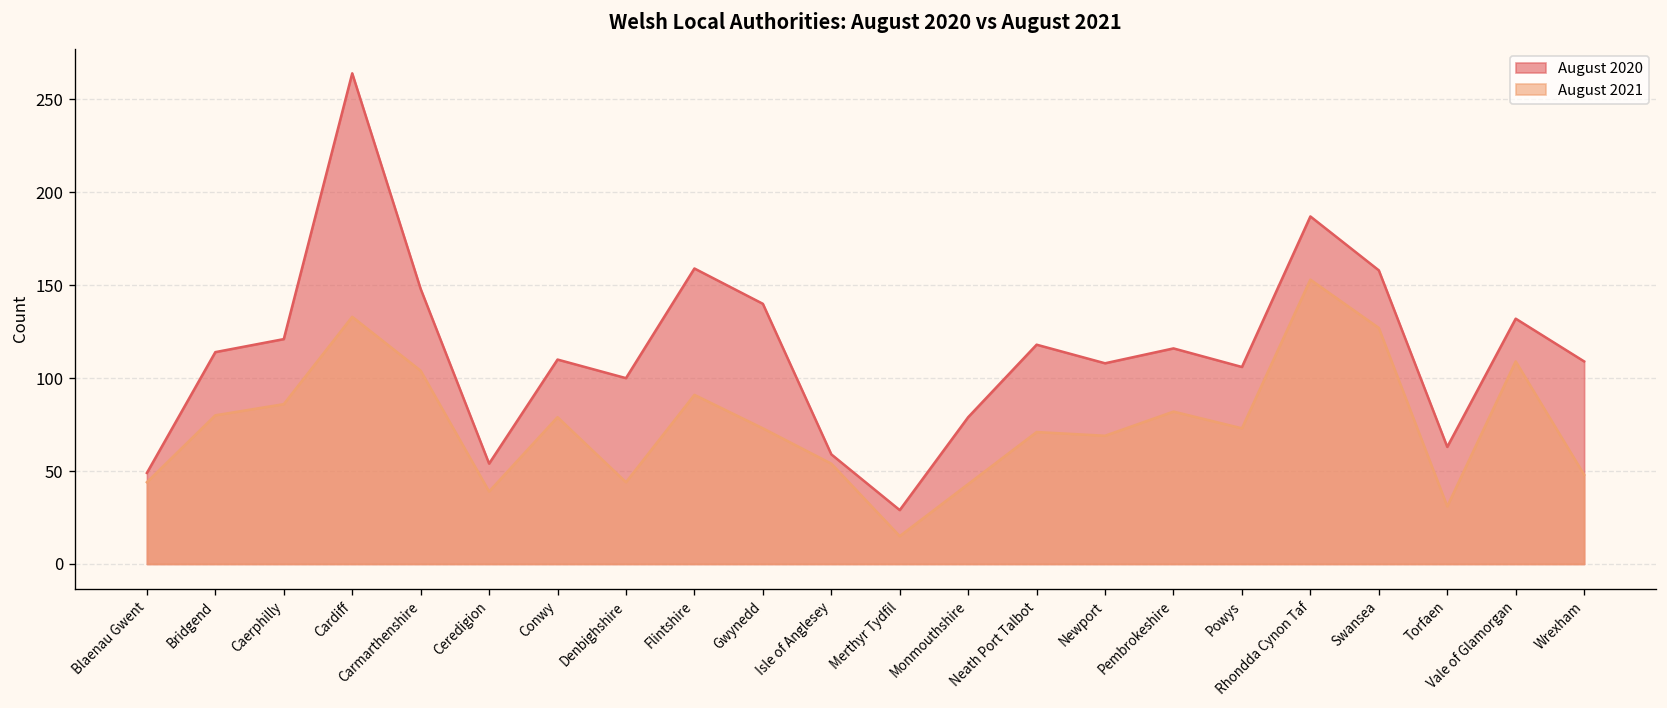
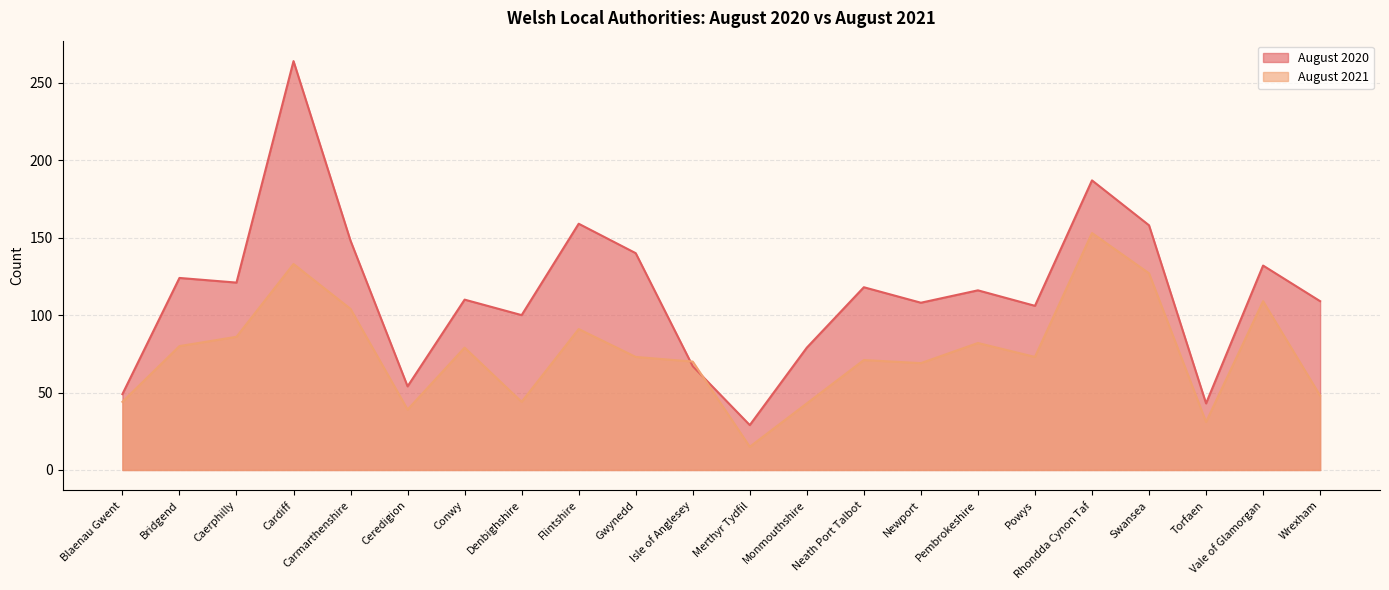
  {
    "August 2020": {
      "Blaenau Gwent": 49,
-     "Bridgend": 114,
+     "Bridgend": 124,
      "Caerphilly": 121,
      "Cardiff": 264,
      "Carmarthenshire": 148,
      "Ceredigion": 54,
      "Conwy": 110,
      "Denbighshire": 100,
      "Flintshire": 159,
      "Gwynedd": 140,
-     "Isle of Anglesey": 59,
+     "Isle of Anglesey": 67,
      "Merthyr Tydfil": 29,
      "Monmouthshire": 79,
      "Neath Port Talbot": 118,
      "Newport": 108,
      "Pembrokeshire": 116,
      "Powys": 106,
      "Rhondda Cynon Taf": 187,
      "Swansea": 158,
-     "Torfaen": 63,
+     "Torfaen": 43,
      "Vale of Glamorgan": 132,
      "Wrexham": 109
    },
    "August 2021": {
      "Blaenau Gwent": 44,
      "Bridgend": 80,
      "Caerphilly": 86,
      "Cardiff": 133,
      "Carmarthenshire": 104,
      "Ceredigion": 39,
      "Conwy": 79,
      "Denbighshire": 44,
      "Flintshire": 91,
      "Gwynedd": 73,
-     "Isle of Anglesey": 54,
+     "Isle of Anglesey": 70,
      "Merthyr Tydfil": 15,
      "Monmouthshire": 43,
      "Neath Port Talbot": 71,
      "Newport": 69,
      "Pembrokeshire": 82,
      "Powys": 73,
      "Rhondda Cynon Taf": 153,
      "Swansea": 127,
      "Torfaen": 31,
      "Vale of Glamorgan": 109,
      "Wrexham": 48
    }
  }
